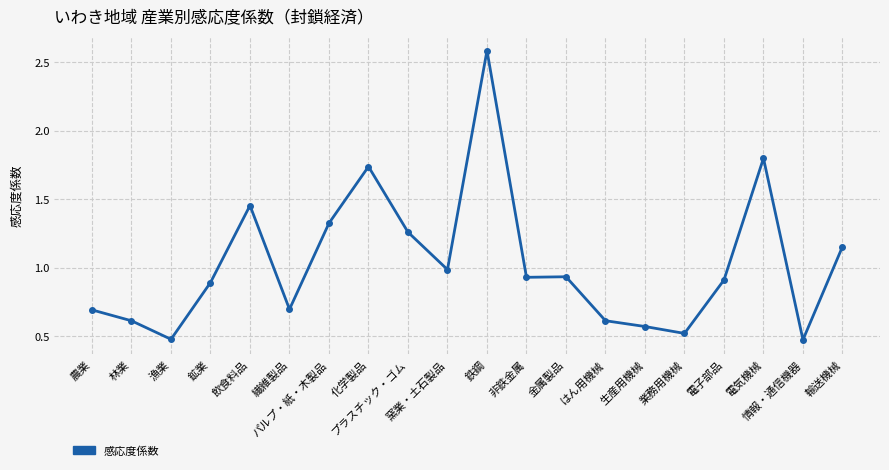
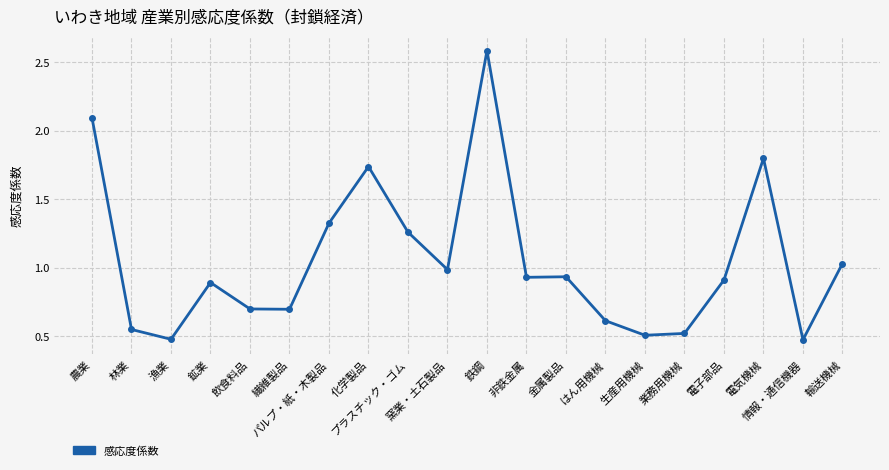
  {
-   "農業": 0.69,
-   "林業": 0.61,
+   "農業": 2.09,
+   "林業": 0.55,
    "漁業": 0.48,
    "鉱業": 0.89,
-   "飲食料品": 1.45,
+   "飲食料品": 0.70,
    "繊維製品": 0.70,
    "パルプ・紙・木製品": 1.32,
    "化学製品": 1.74,
    "プラスチック・ゴム": 1.26,
    "窯業・土石製品": 0.99,
    "鉄鋼": 2.58,
    "非鉄金属": 0.93,
    "金属製品": 0.93,
    "はん用機械": 0.61,
-   "生産用機械": 0.57,
+   "生産用機械": 0.51,
    "業務用機械": 0.52,
    "電子部品": 0.91,
    "電気機械": 1.80,
    "情報・通信機器": 0.47,
-   "輸送機械": 1.15
+   "輸送機械": 1.03
  }
